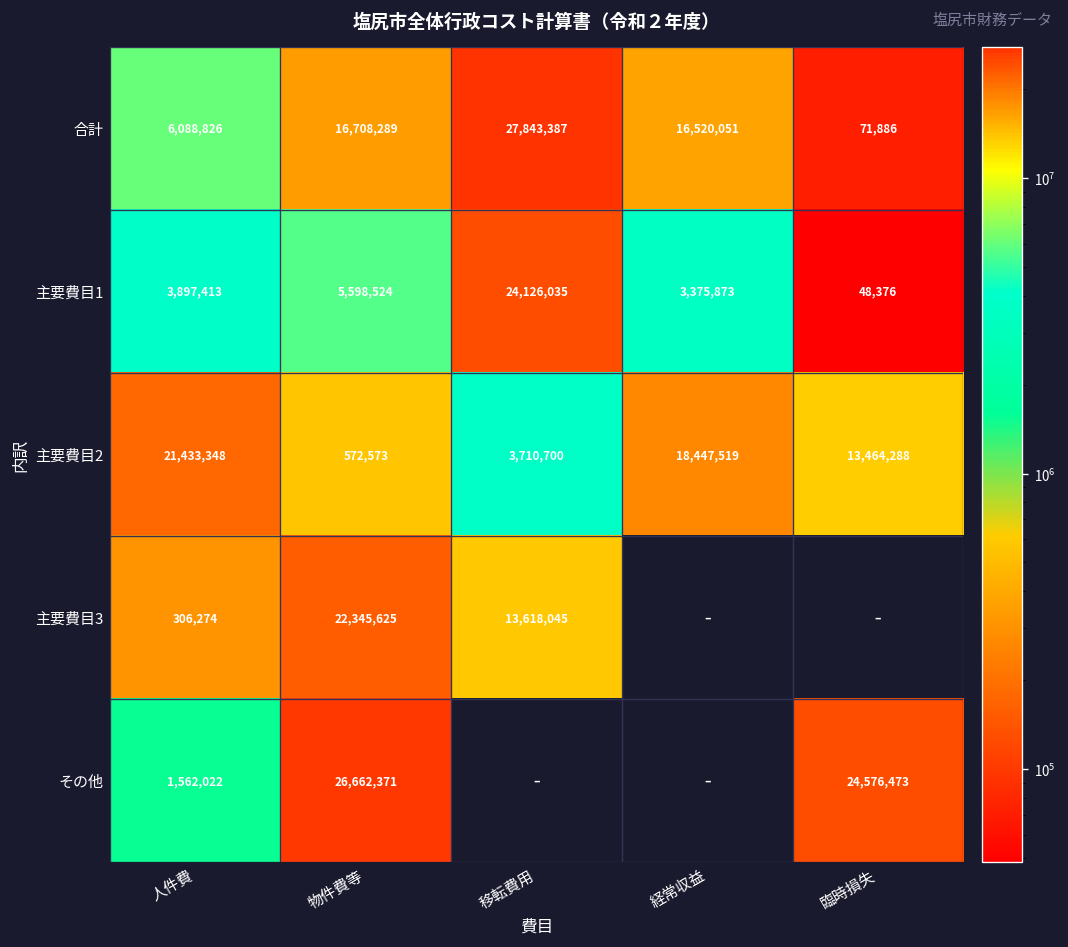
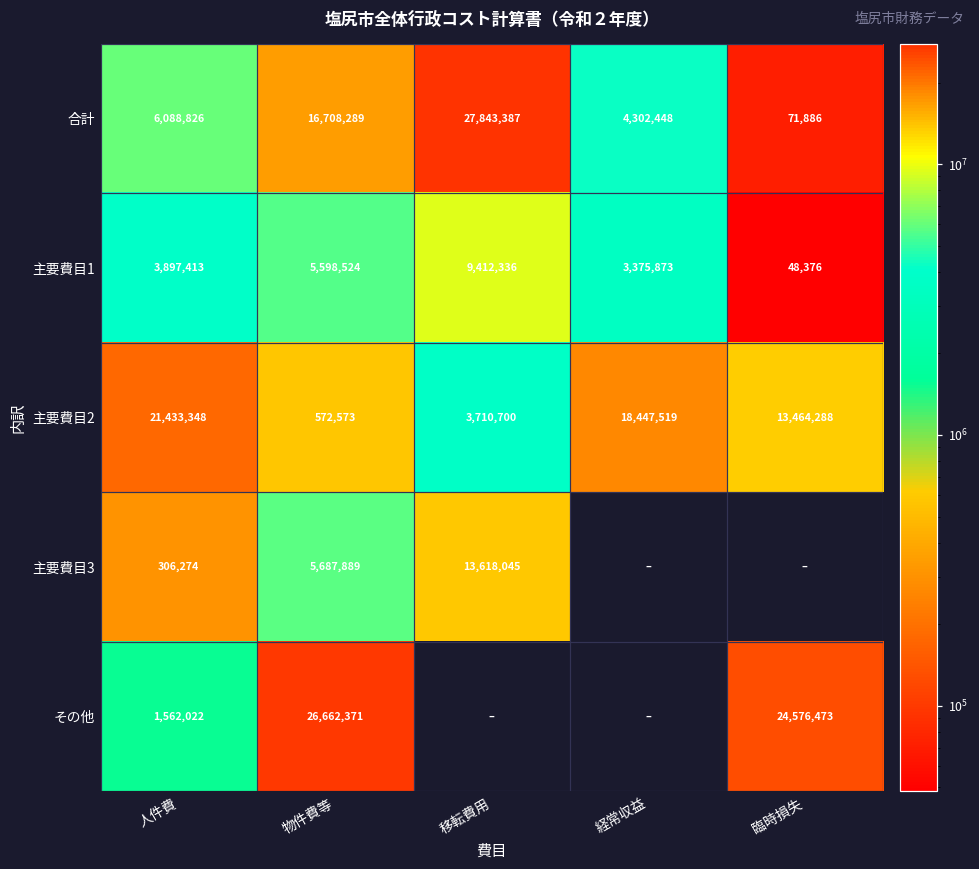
  {
    "合計": {
      "人件費": "6,088,826",
      "物件費等": "16,708,289",
      "移転費用": "27,843,387",
-     "経常収益": "16,520,051",
+     "経常収益": "4,302,448",
      "臨時損失": "71,886"
    },
    "主要費目1": {
      "人件費": "3,897,413",
      "物件費等": "5,598,524",
-     "移転費用": "24,126,035",
+     "移転費用": "9,412,336",
      "経常収益": "3,375,873",
      "臨時損失": "48,376"
    },
    "主要費目2": {
      "人件費": "21,433,348",
      "物件費等": "572,573",
      "移転費用": "3,710,700",
      "経常収益": "18,447,519",
      "臨時損失": "13,464,288"
    },
    "主要費目3": {
      "人件費": "306,274",
-     "物件費等": "22,345,625",
+     "物件費等": "5,687,889",
      "移転費用": "13,618,045"
    },
    "その他": {
      "人件費": "1,562,022",
      "物件費等": "26,662,371",
      "臨時損失": "24,576,473"
    }
  }
